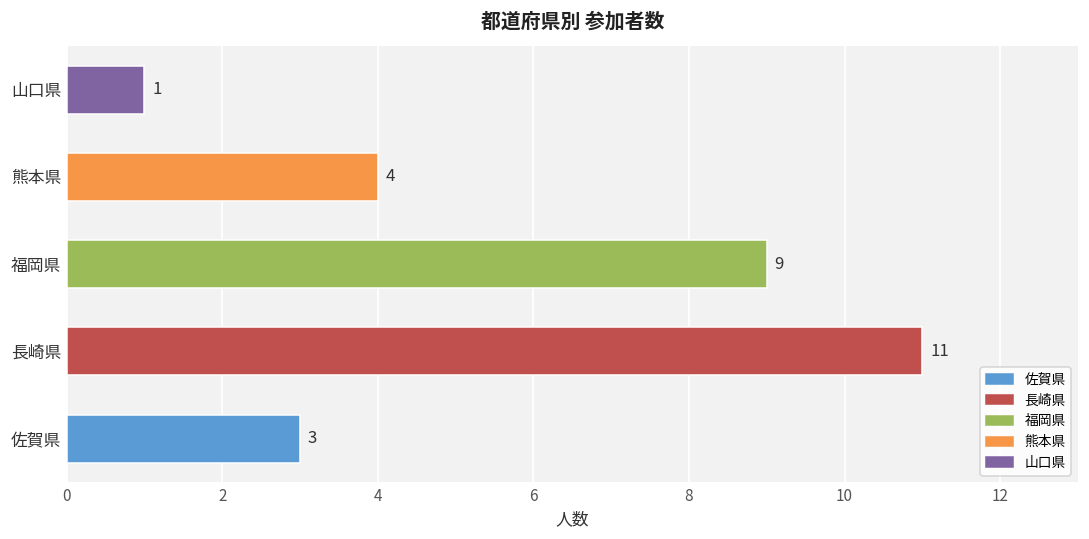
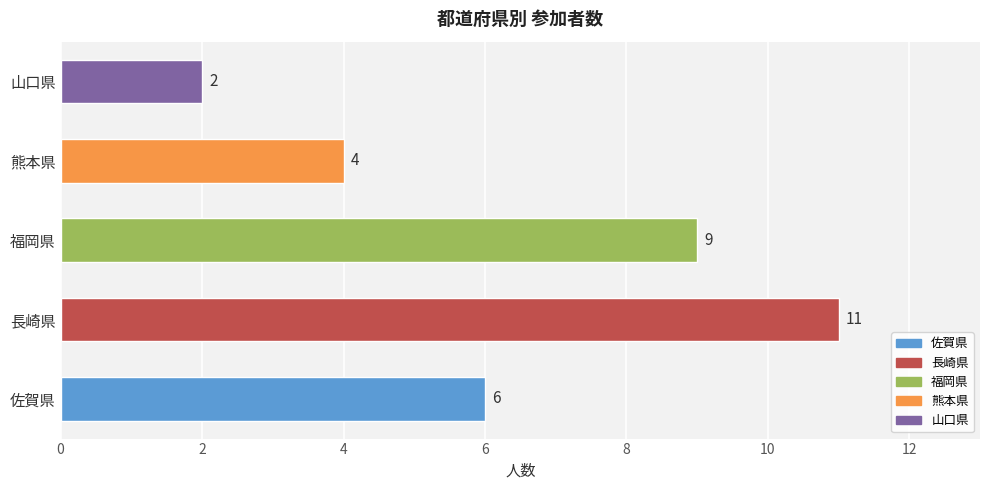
  {
-   "山口県": 1,
+   "山口県": 2,
    "熊本県": 4,
    "福岡県": 9,
    "長崎県": 11,
-   "佐賀県": 3
+   "佐賀県": 6
  }
